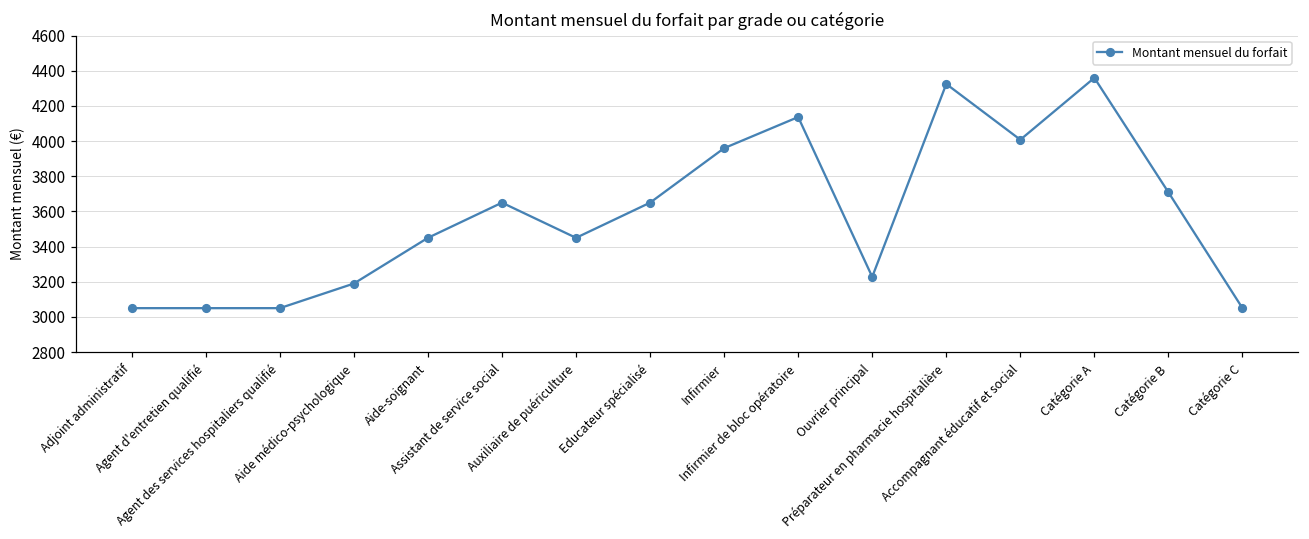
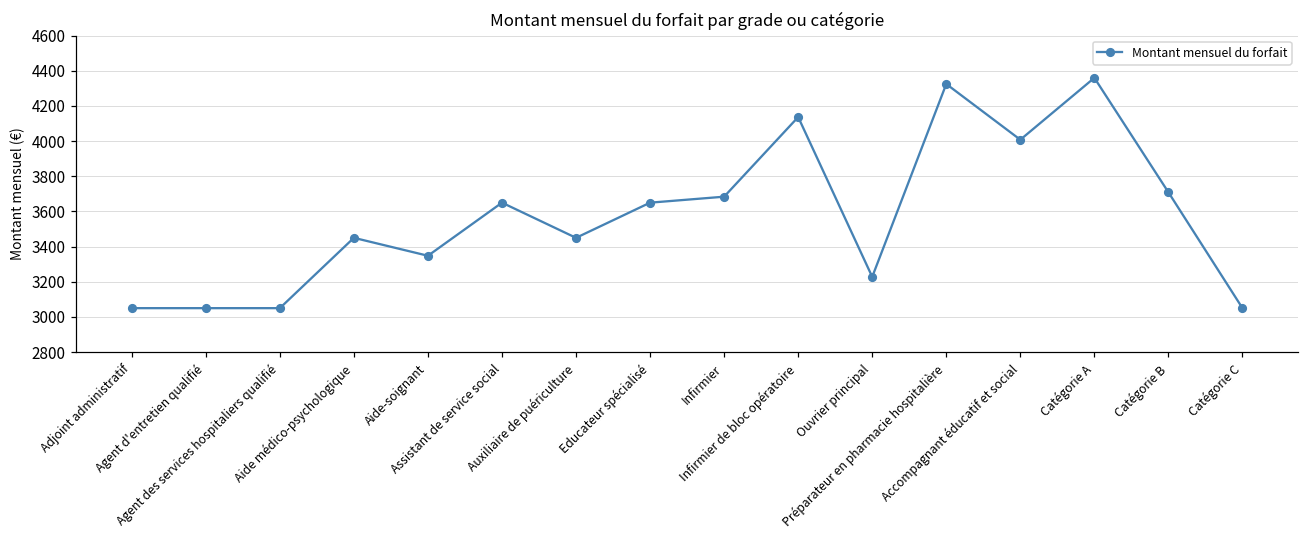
  {
    "Adjoint administratif": 3050,
    "Agent d'entretien qualifié": 3050,
    "Agent des services hospitaliers qualifié": 3050,
-   "Aide médico-psychologique": 3190,
-   "Aide-soignant": 3450,
+   "Aide médico-psychologique": 3450,
+   "Aide-soignant": 3350,
    "Assistant de service social": 3650,
    "Auxiliaire de puériculture": 3450,
    "Educateur spécialisé": 3650,
-   "Infirmier": 3960,
+   "Infirmier": 3680,
    "Infirmier de bloc opératoire": 4140,
    "Ouvrier principal": 3230,
    "Préparateur en pharmacie hospitalière": 4330,
    "Accompagnant éducatif et social": 4010,
    "Catégorie A": 4360,
    "Catégorie B": 3710,
    "Catégorie C": 3050
  }
